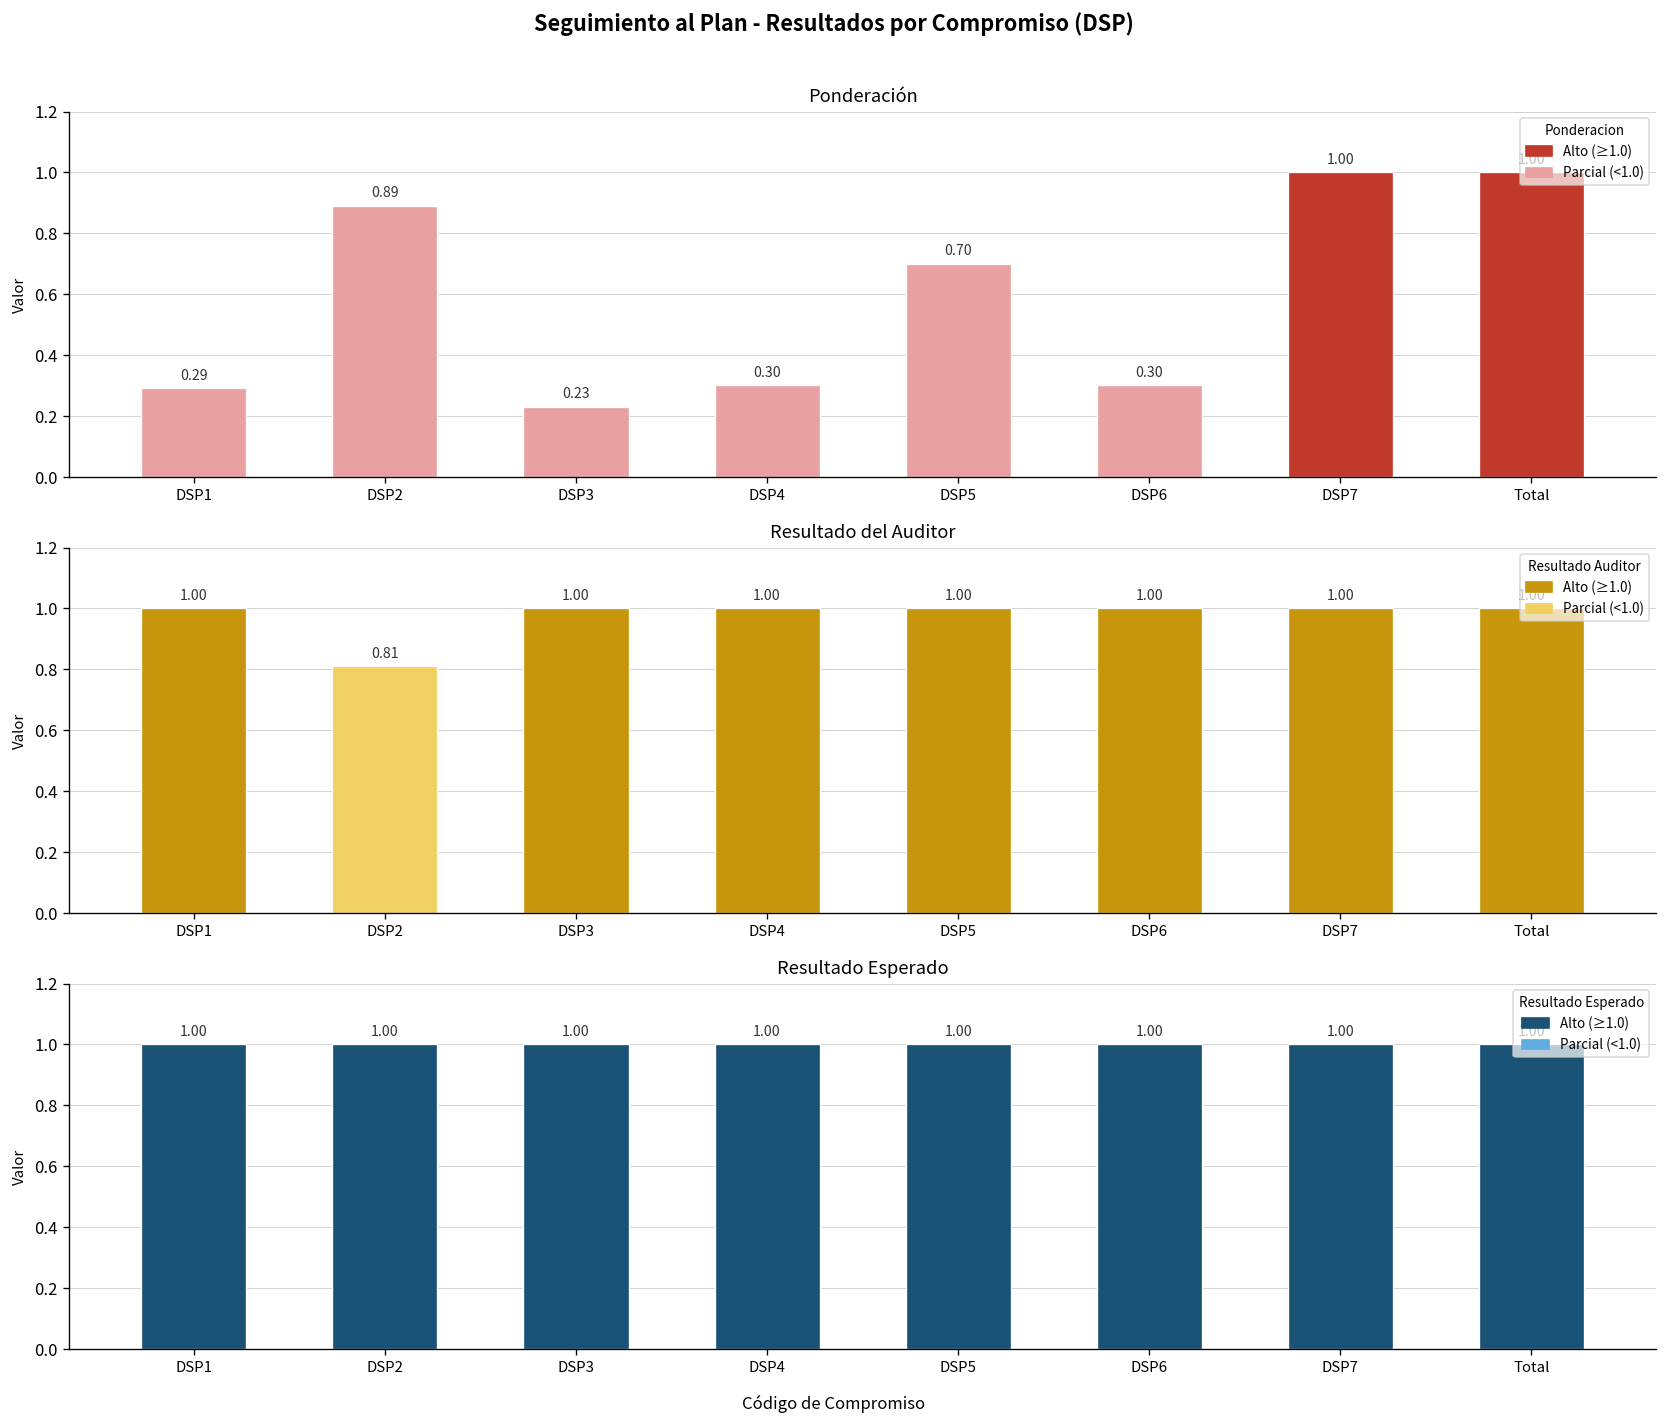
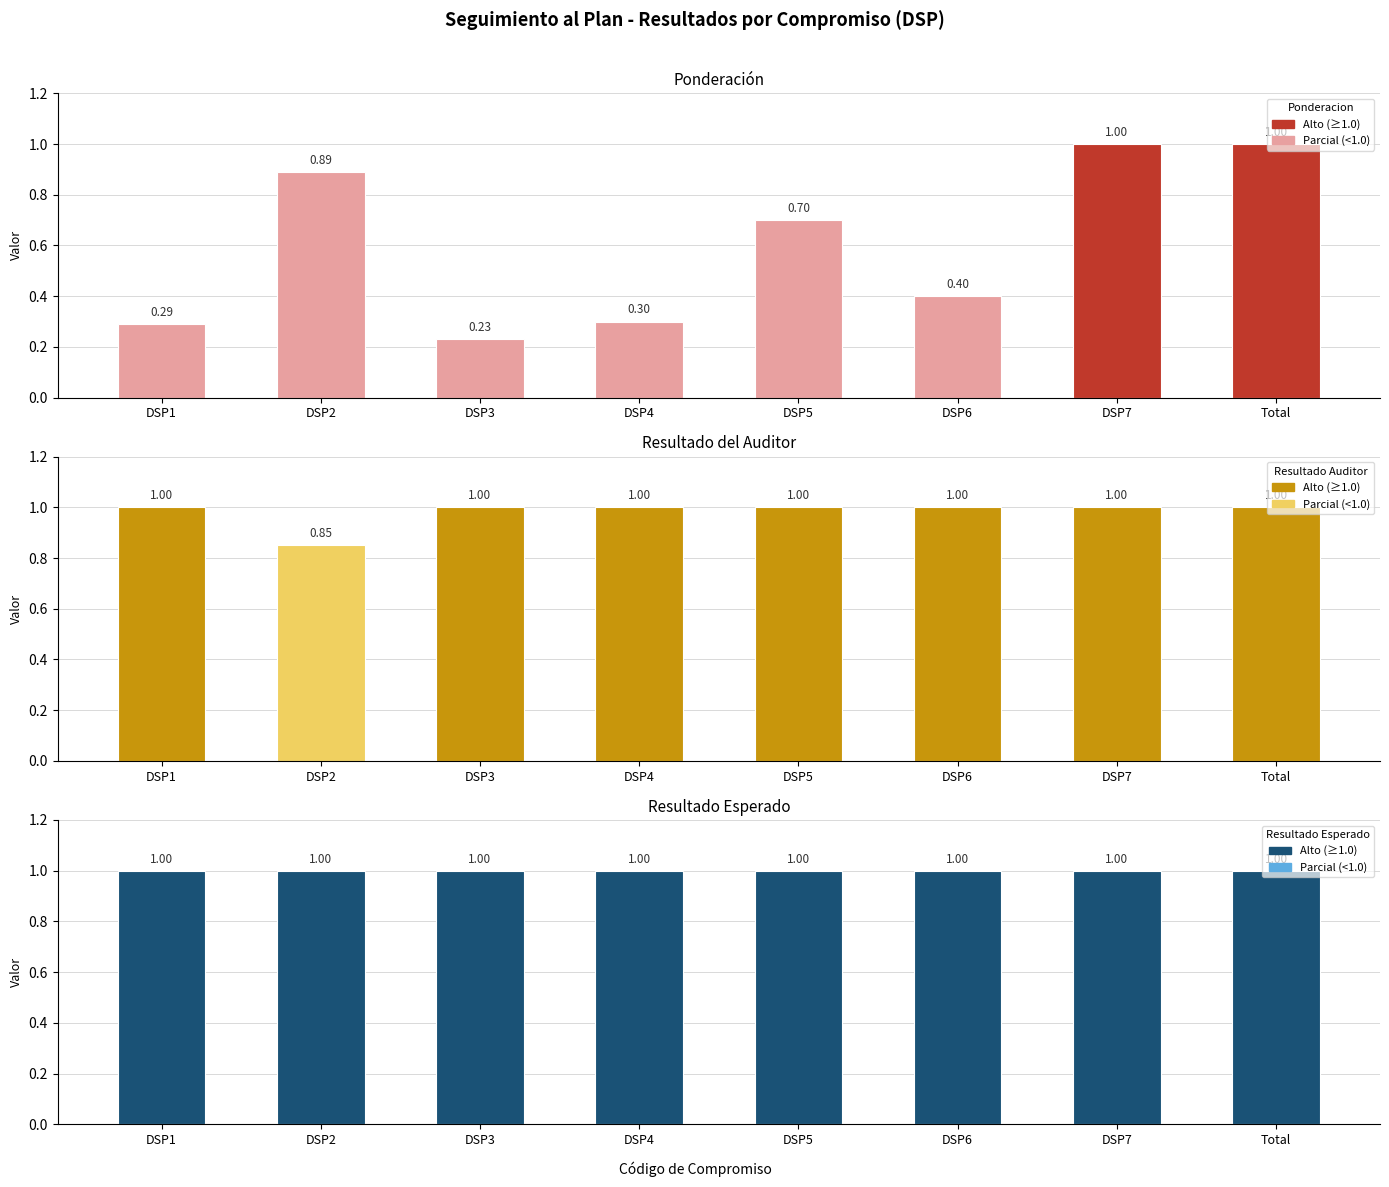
  {
    "Ponderación": {
      "DSP1": 0.29,
      "DSP2": 0.89,
      "DSP3": 0.23,
      "DSP4": 0.30,
      "DSP5": 0.70,
-     "DSP6": 0.30,
+     "DSP6": 0.40,
      "DSP7": 1.00
    },
    "Resultado del Auditor": {
      "DSP1": 1.00,
-     "DSP2": 0.81,
+     "DSP2": 0.85,
      "DSP3": 1.00,
      "DSP4": 1.00,
      "DSP5": 1.00,
      "DSP6": 1.00,
      "DSP7": 1.00
    },
    "Resultado Esperado": {
      "DSP1": 1.00,
      "DSP2": 1.00,
      "DSP3": 1.00,
      "DSP4": 1.00,
      "DSP5": 1.00,
      "DSP6": 1.00,
      "DSP7": 1.00
    }
  }
